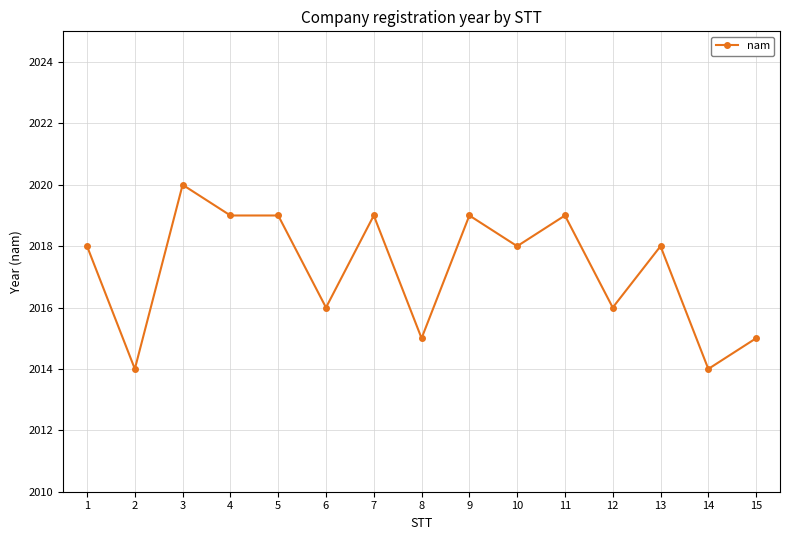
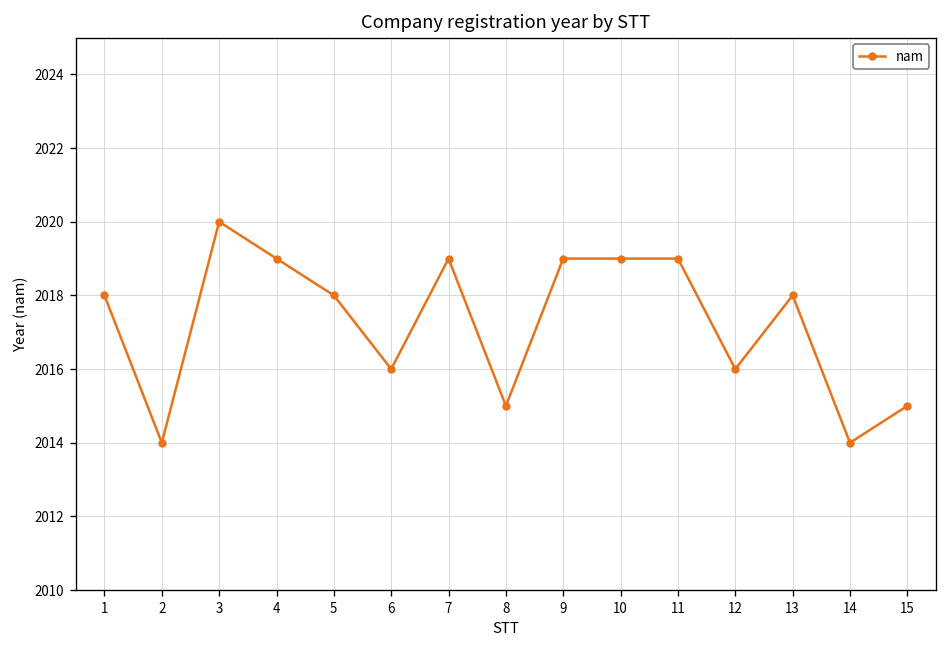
  {
    "1": 2018,
    "2": 2014,
    "3": 2020,
    "4": 2019,
-   "5": 2019,
+   "5": 2018,
    "6": 2016,
    "7": 2019,
    "8": 2015,
    "9": 2019,
-   "10": 2018,
+   "10": 2019,
    "11": 2019,
    "12": 2016,
    "13": 2018,
    "14": 2014,
    "15": 2015
  }
